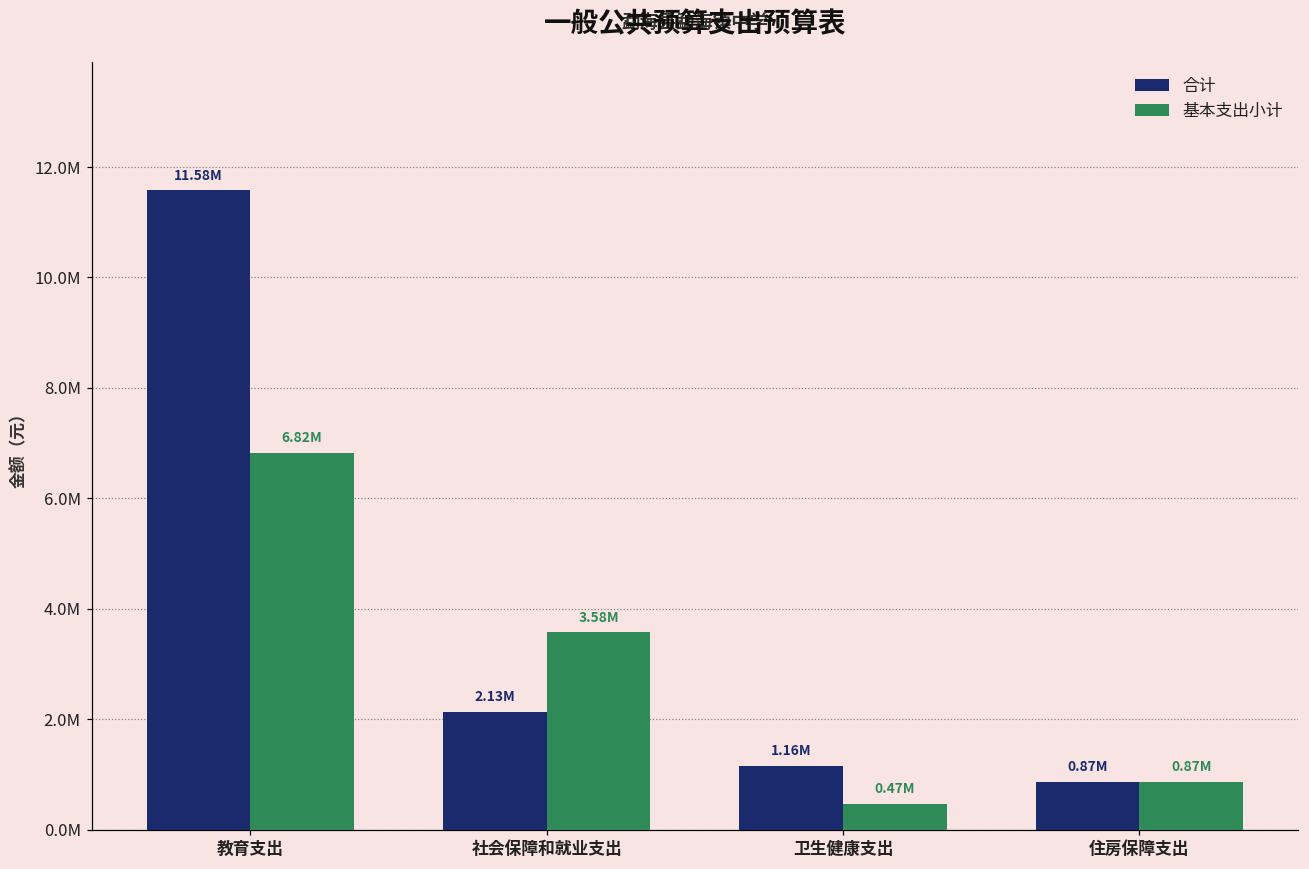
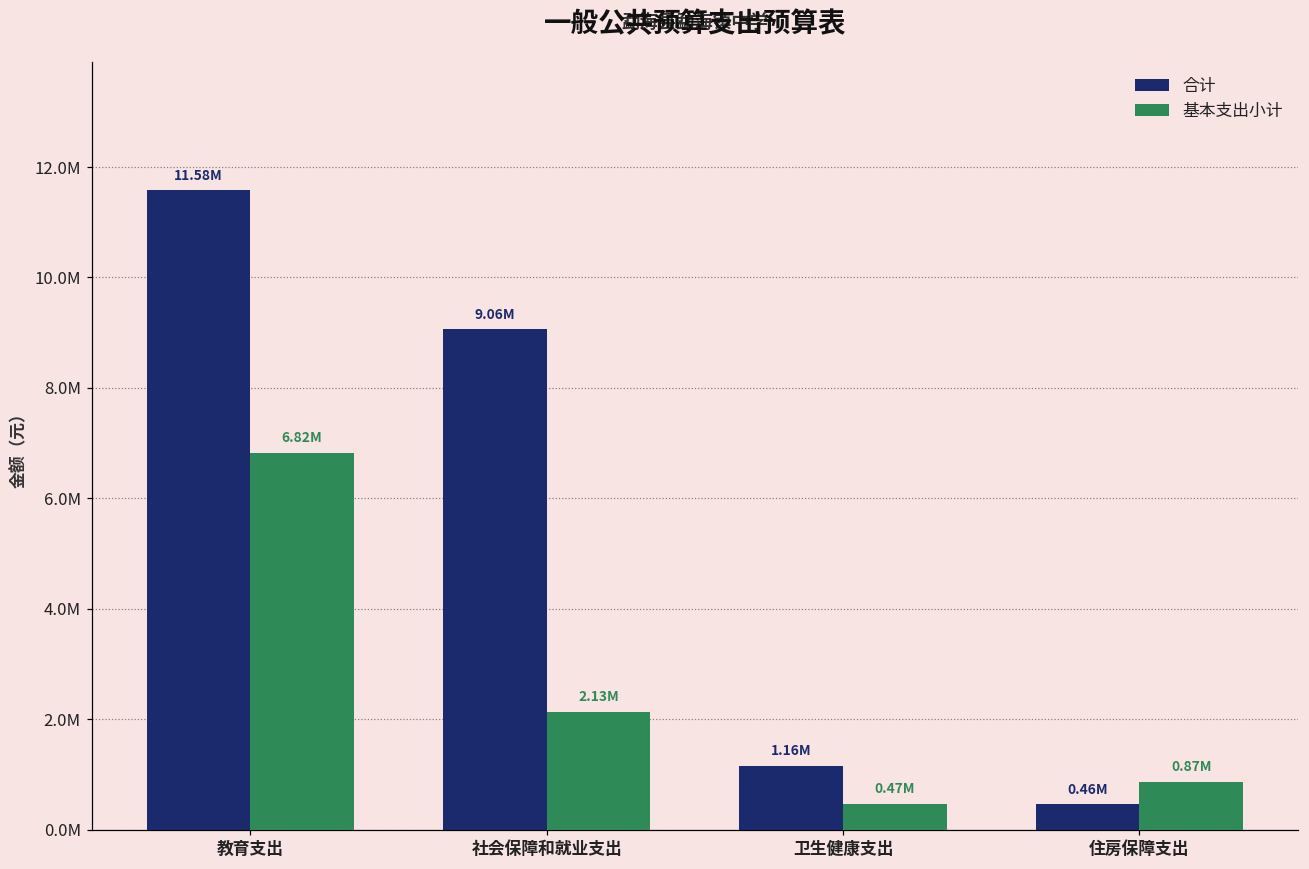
  {
    "合计": {
      "教育支出": "11.58M",
-     "社会保障和就业支出": "2.13M",
+     "社会保障和就业支出": "9.06M",
      "卫生健康支出": "1.16M",
-     "住房保障支出": "0.87M"
+     "住房保障支出": "0.46M"
    },
    "基本支出小计": {
      "教育支出": "6.82M",
-     "社会保障和就业支出": "3.58M",
+     "社会保障和就业支出": "2.13M",
      "卫生健康支出": "0.47M",
      "住房保障支出": "0.87M"
    }
  }
